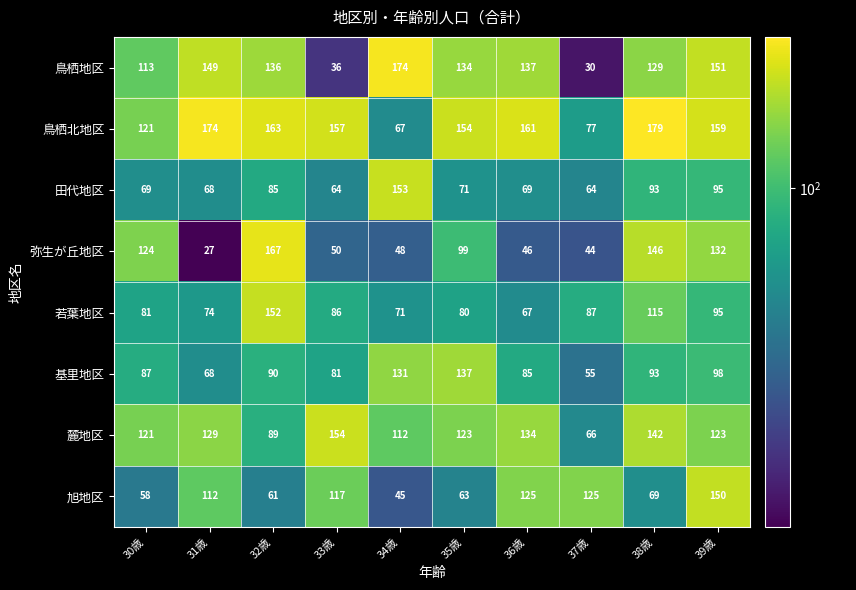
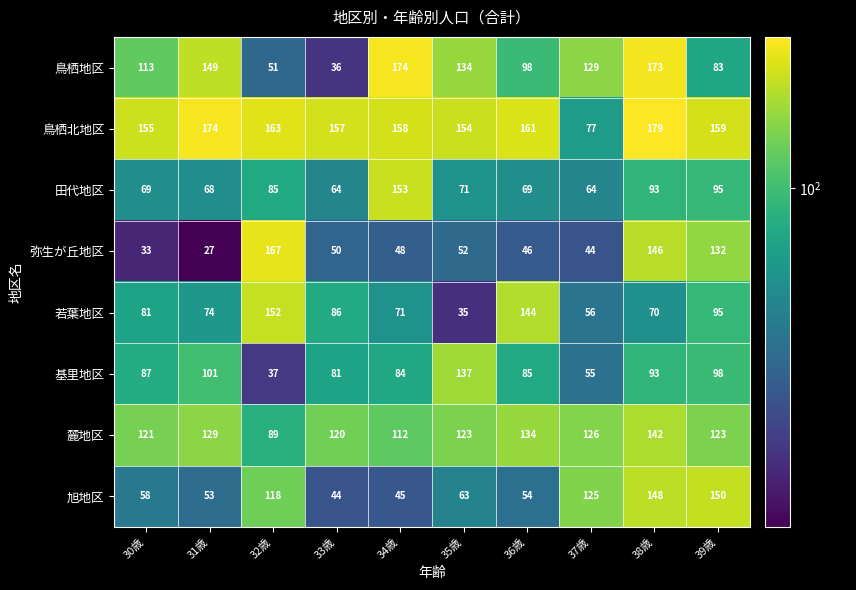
  {
    "鳥栖地区": {
      "30歳": 113,
      "31歳": 149,
-     "32歳": 136,
+     "32歳": 51,
      "33歳": 36,
      "34歳": 174,
      "35歳": 134,
-     "36歳": 137,
-     "37歳": 30,
-     "38歳": 129,
-     "39歳": 151
+     "36歳": 98,
+     "37歳": 129,
+     "38歳": 173,
+     "39歳": 83
    },
    "鳥栖北地区": {
-     "30歳": 121,
+     "30歳": 155,
      "31歳": 174,
      "32歳": 163,
      "33歳": 157,
-     "34歳": 67,
+     "34歳": 158,
      "35歳": 154,
      "36歳": 161,
      "37歳": 77,
      "38歳": 179,
      "39歳": 159
    },
    "田代地区": {
      "30歳": 69,
      "31歳": 68,
      "32歳": 85,
      "33歳": 64,
      "34歳": 153,
      "35歳": 71,
      "36歳": 69,
      "37歳": 64,
      "38歳": 93,
      "39歳": 95
    },
    "弥生が丘地区": {
-     "30歳": 124,
+     "30歳": 33,
      "31歳": 27,
      "32歳": 167,
      "33歳": 50,
      "34歳": 48,
-     "35歳": 99,
+     "35歳": 52,
      "36歳": 46,
      "37歳": 44,
      "38歳": 146,
      "39歳": 132
    },
    "若葉地区": {
      "30歳": 81,
      "31歳": 74,
      "32歳": 152,
      "33歳": 86,
      "34歳": 71,
-     "35歳": 80,
-     "36歳": 67,
-     "37歳": 87,
-     "38歳": 115,
+     "35歳": 35,
+     "36歳": 144,
+     "37歳": 56,
+     "38歳": 70,
      "39歳": 95
    },
    "基里地区": {
      "30歳": 87,
-     "31歳": 68,
-     "32歳": 90,
+     "31歳": 101,
+     "32歳": 37,
      "33歳": 81,
-     "34歳": 131,
+     "34歳": 84,
      "35歳": 137,
      "36歳": 85,
      "37歳": 55,
      "38歳": 93,
      "39歳": 98
    },
    "麓地区": {
      "30歳": 121,
      "31歳": 129,
      "32歳": 89,
-     "33歳": 154,
+     "33歳": 120,
      "34歳": 112,
      "35歳": 123,
      "36歳": 134,
-     "37歳": 66,
+     "37歳": 126,
      "38歳": 142,
      "39歳": 123
    },
    "旭地区": {
      "30歳": 58,
-     "31歳": 112,
-     "32歳": 61,
-     "33歳": 117,
+     "31歳": 53,
+     "32歳": 118,
+     "33歳": 44,
      "34歳": 45,
      "35歳": 63,
-     "36歳": 125,
+     "36歳": 54,
      "37歳": 125,
-     "38歳": 69,
+     "38歳": 148,
      "39歳": 150
    }
  }
